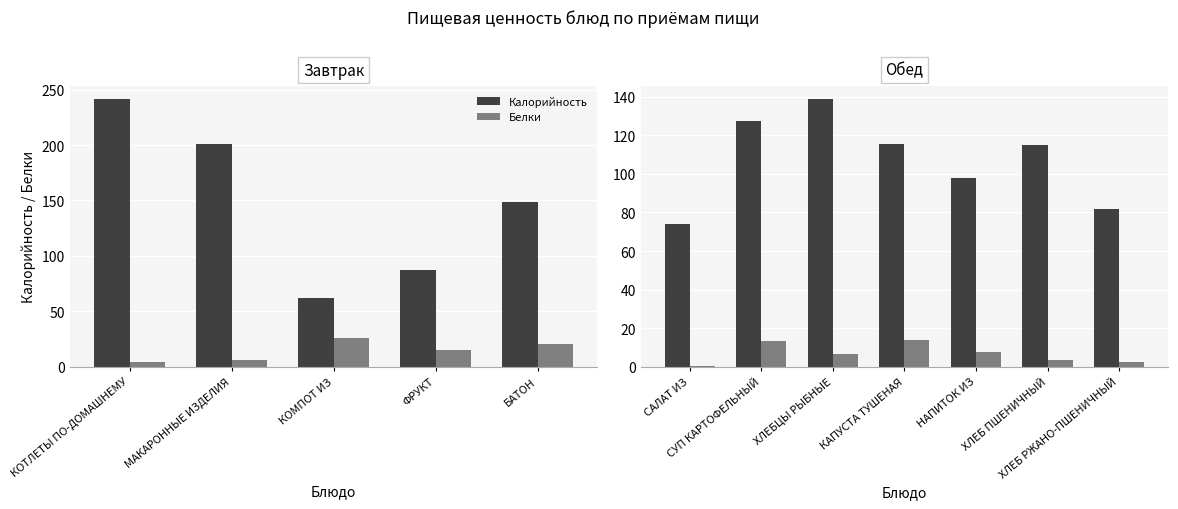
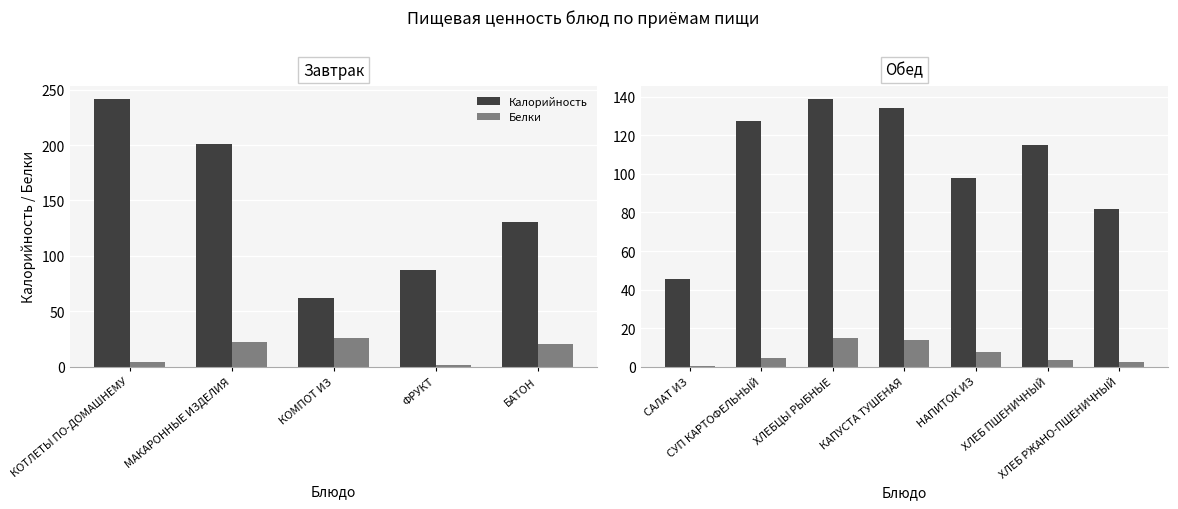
  {
    "Завтрак": {
      "Калорийность": {
        "КОТЛЕТЫ ПО-ДОМАШНЕМУ": 241,
        "МАКАРОННЫЕ ИЗДЕЛИЯ": 201,
        "КОМПОТ ИЗ": 62,
        "ФРУКТ": 88,
-       "БАТОН": 148
+       "БАТОН": 131
      },
      "Белки": {
        "КОТЛЕТЫ ПО-ДОМАШНЕМУ": 5,
-       "МАКАРОННЫЕ ИЗДЕЛИЯ": 6,
+       "МАКАРОННЫЕ ИЗДЕЛИЯ": 22,
        "КОМПОТ ИЗ": 26,
-       "ФРУКТ": 15,
+       "ФРУКТ": 2,
        "БАТОН": 20
      }
    },
    "Обед": {
      "Калорийность": {
-       "САЛАТ ИЗ": 74,
+       "САЛАТ ИЗ": 45,
        "СУП КАРТОФЕЛЬНЫЙ": 127,
        "ХЛЕБЦЫ РЫБНЫЕ": 139,
-       "КАПУСТА ТУШЕНАЯ": 116,
+       "КАПУСТА ТУШЕНАЯ": 134,
        "НАПИТОК ИЗ": 98,
        "ХЛЕБ ПШЕНИЧНЫЙ": 115,
        "ХЛЕБ РЖАНО-ПШЕНИЧНЫЙ": 82
      },
      "Белки": {
-       "СУП КАРТОФЕЛЬНЫЙ": 13,
-       "ХЛЕБЦЫ РЫБНЫЕ": 7,
+       "СУП КАРТОФЕЛЬНЫЙ": 5,
+       "ХЛЕБЦЫ РЫБНЫЕ": 15,
        "КАПУСТА ТУШЕНАЯ": 14,
        "НАПИТОК ИЗ": 8,
        "ХЛЕБ ПШЕНИЧНЫЙ": 4,
        "ХЛЕБ РЖАНО-ПШЕНИЧНЫЙ": 3
      }
    }
  }
